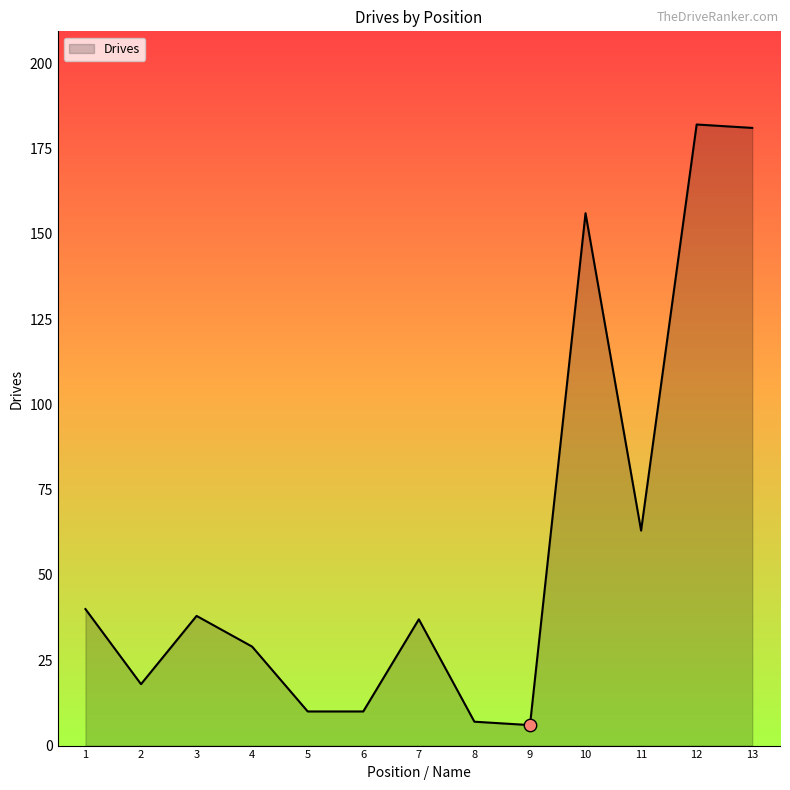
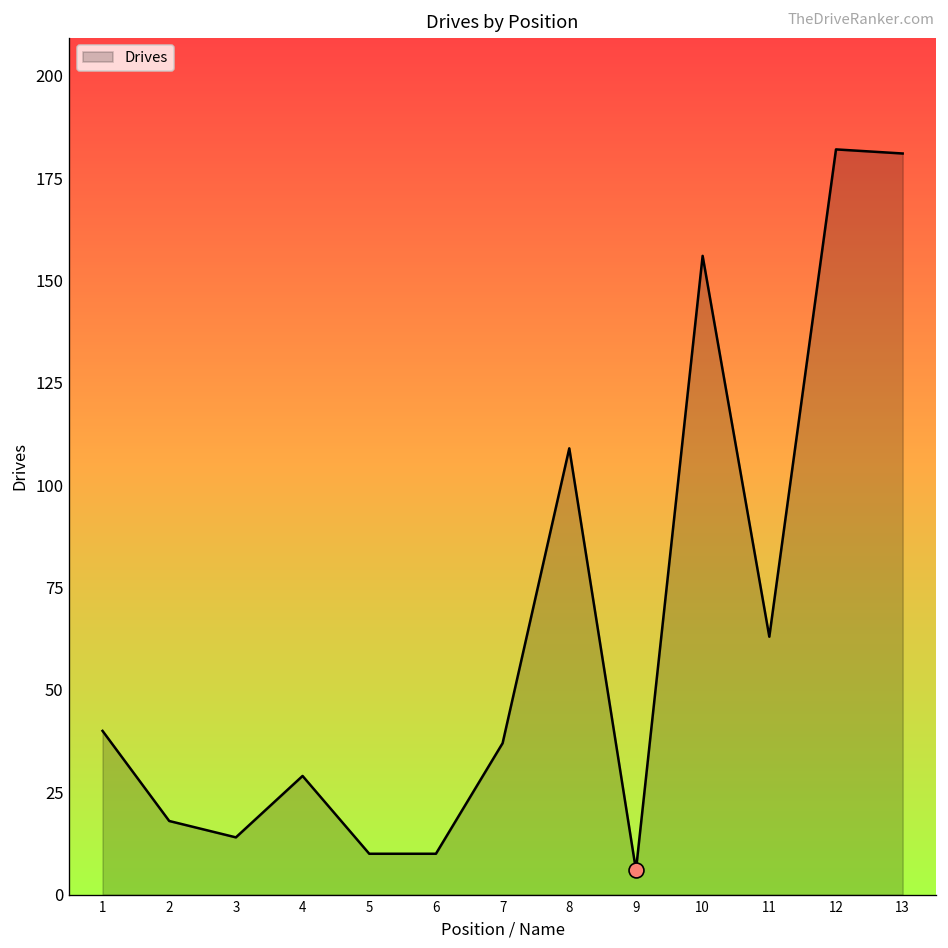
  {
    "Drives": {
      "1": 40,
      "2": 18,
-     "3": 38,
+     "3": 14,
      "4": 29,
      "5": 10,
      "6": 10,
      "7": 37,
-     "8": 7,
+     "8": 109,
      "10": 156,
      "11": 63,
      "12": 182,
      "13": 181
    }
  }
